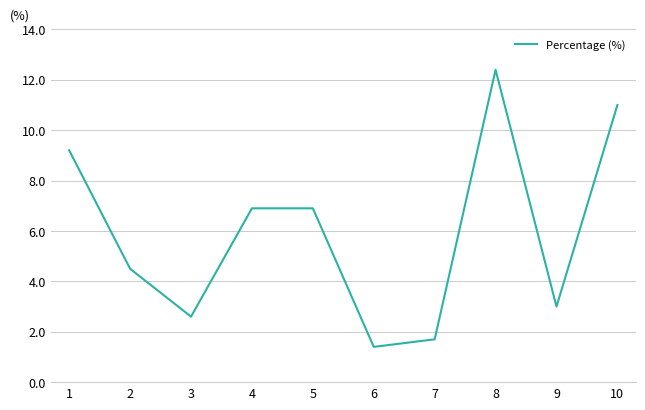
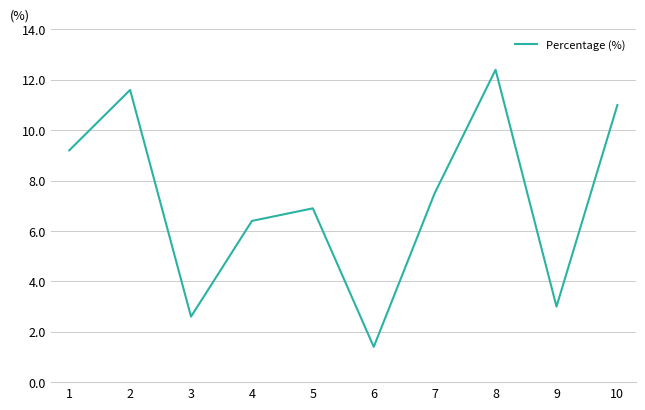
  {
    "1": 9.2,
-   "2": 4.5,
+   "2": 11.6,
    "3": 2.6,
-   "4": 6.9,
+   "4": 6.4,
    "5": 6.9,
    "6": 1.4,
-   "7": 1.7,
+   "7": 7.5,
    "8": 12.4,
    "9": 3.0,
    "10": 11.0
  }
